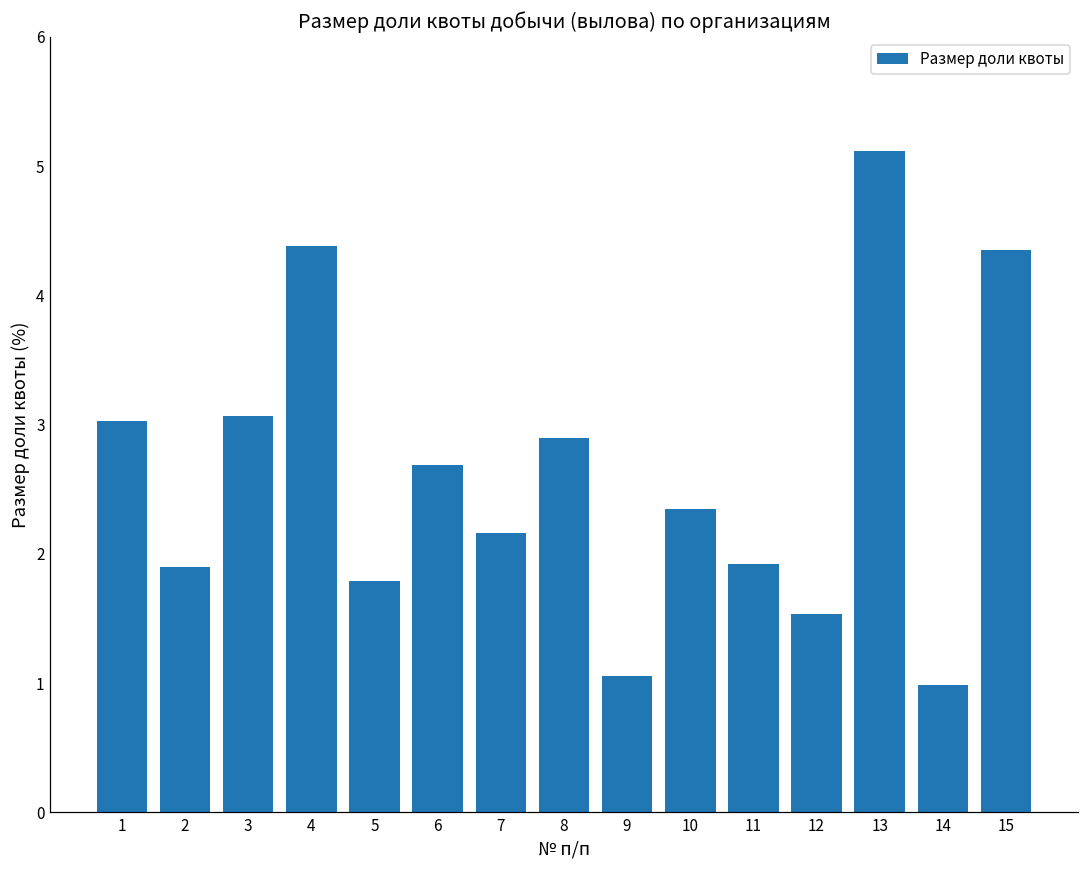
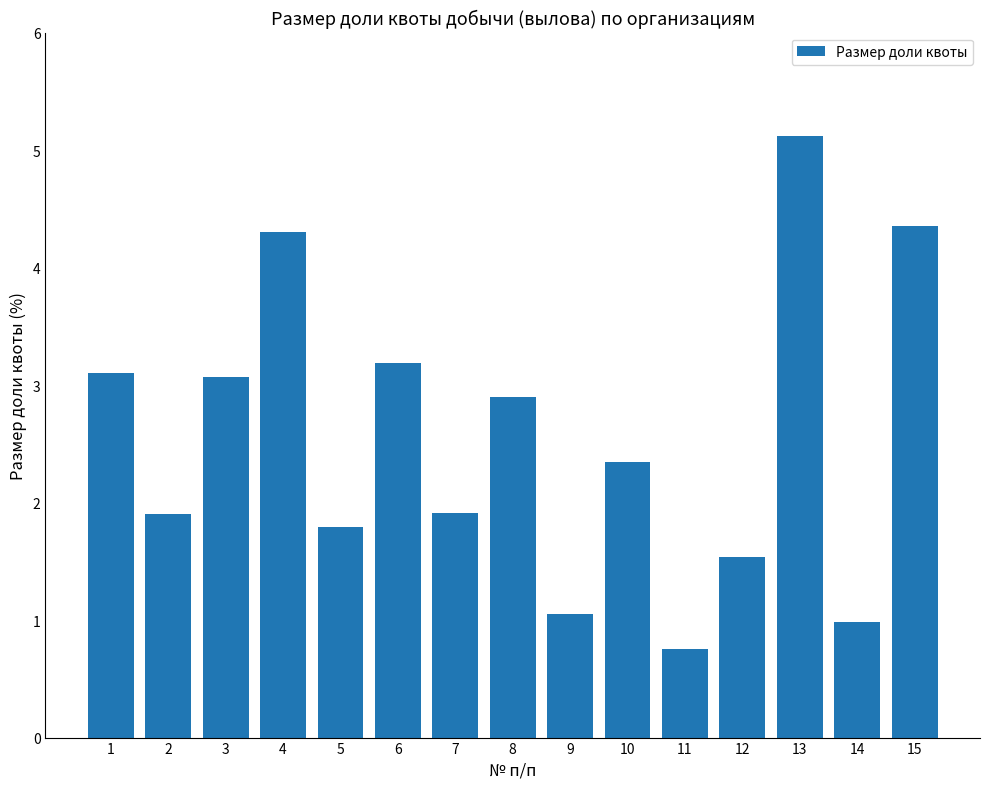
  {
-   "1": 3.03,
+   "1": 3.11,
    "2": 1.90,
    "3": 3.07,
-   "4": 4.39,
+   "4": 4.31,
    "5": 1.79,
-   "6": 2.69,
-   "7": 2.16,
+   "6": 3.18,
+   "7": 1.92,
    "8": 2.90,
    "9": 1.05,
    "10": 2.35,
-   "11": 1.92,
+   "11": 0.76,
    "12": 1.54,
    "13": 5.12,
    "14": 0.99,
    "15": 4.36
  }
